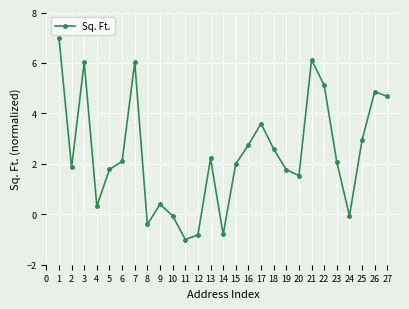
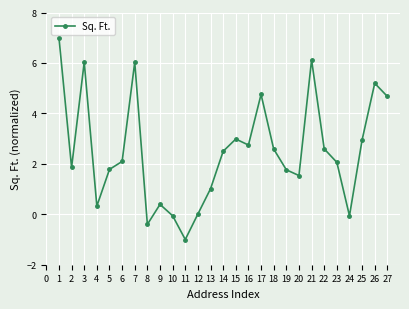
  {
    "1": 7.0,
    "2": 1.9,
    "3": 6.0,
    "4": 0.3,
    "5": 1.8,
    "6": 2.1,
    "7": 6.0,
    "8": -0.4,
    "9": 0.4,
    "10": -0.1,
    "11": -1.0,
-   "12": -0.8,
-   "13": 2.2,
-   "14": -0.8,
-   "15": 2.0,
+   "12": 0.0,
+   "13": 1.0,
+   "14": 2.5,
+   "15": 3.0,
    "16": 2.7,
-   "17": 3.6,
+   "17": 4.8,
    "18": 2.6,
    "19": 1.8,
    "20": 1.5,
    "21": 6.1,
-   "22": 5.1,
+   "22": 2.6,
    "23": 2.1,
    "24": -0.1,
    "25": 2.9,
-   "26": 4.9,
+   "26": 5.2,
    "27": 4.7
  }
